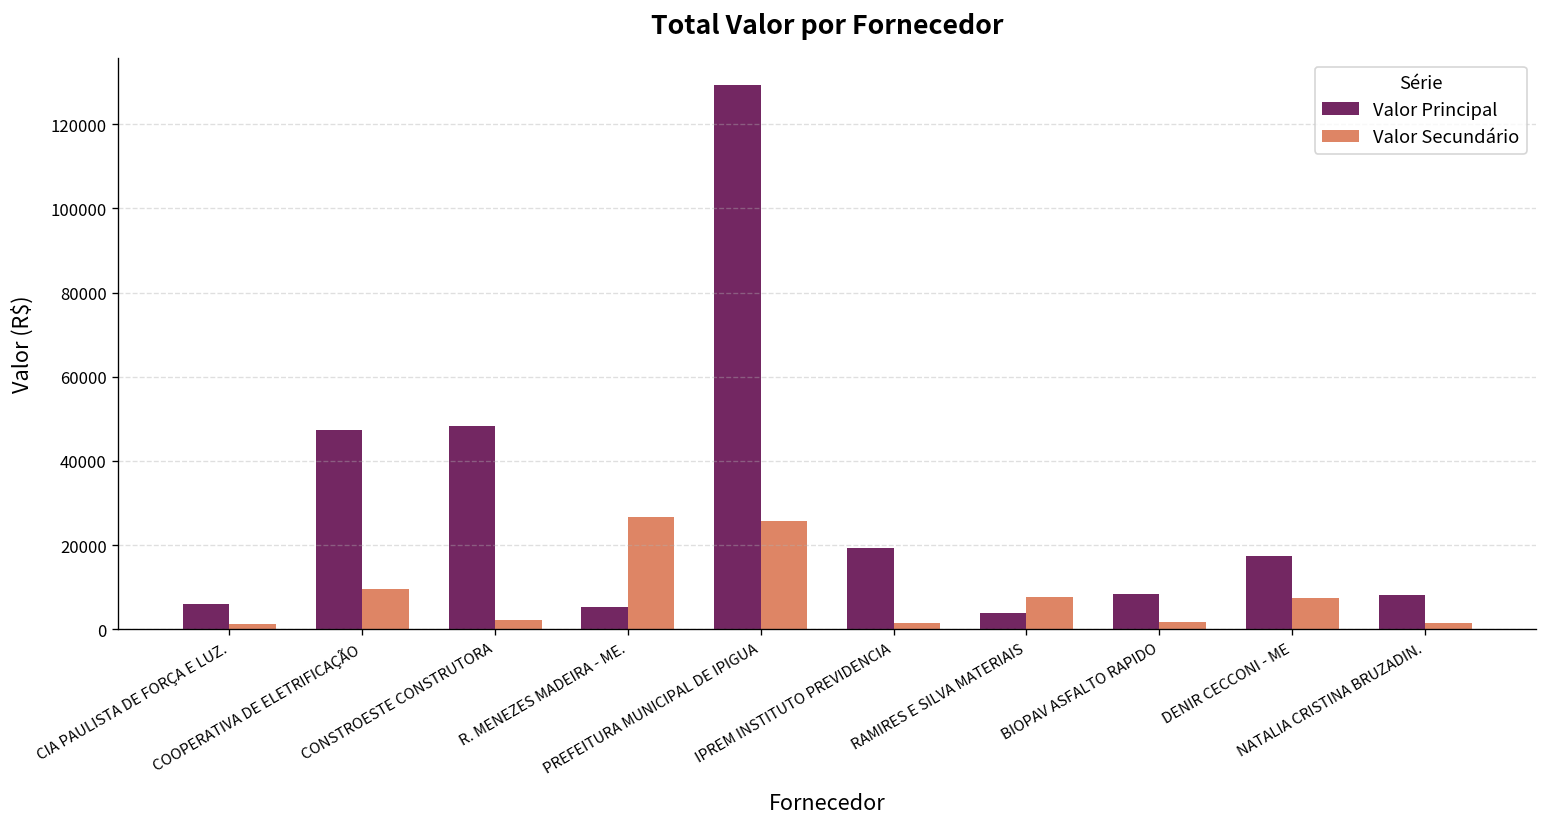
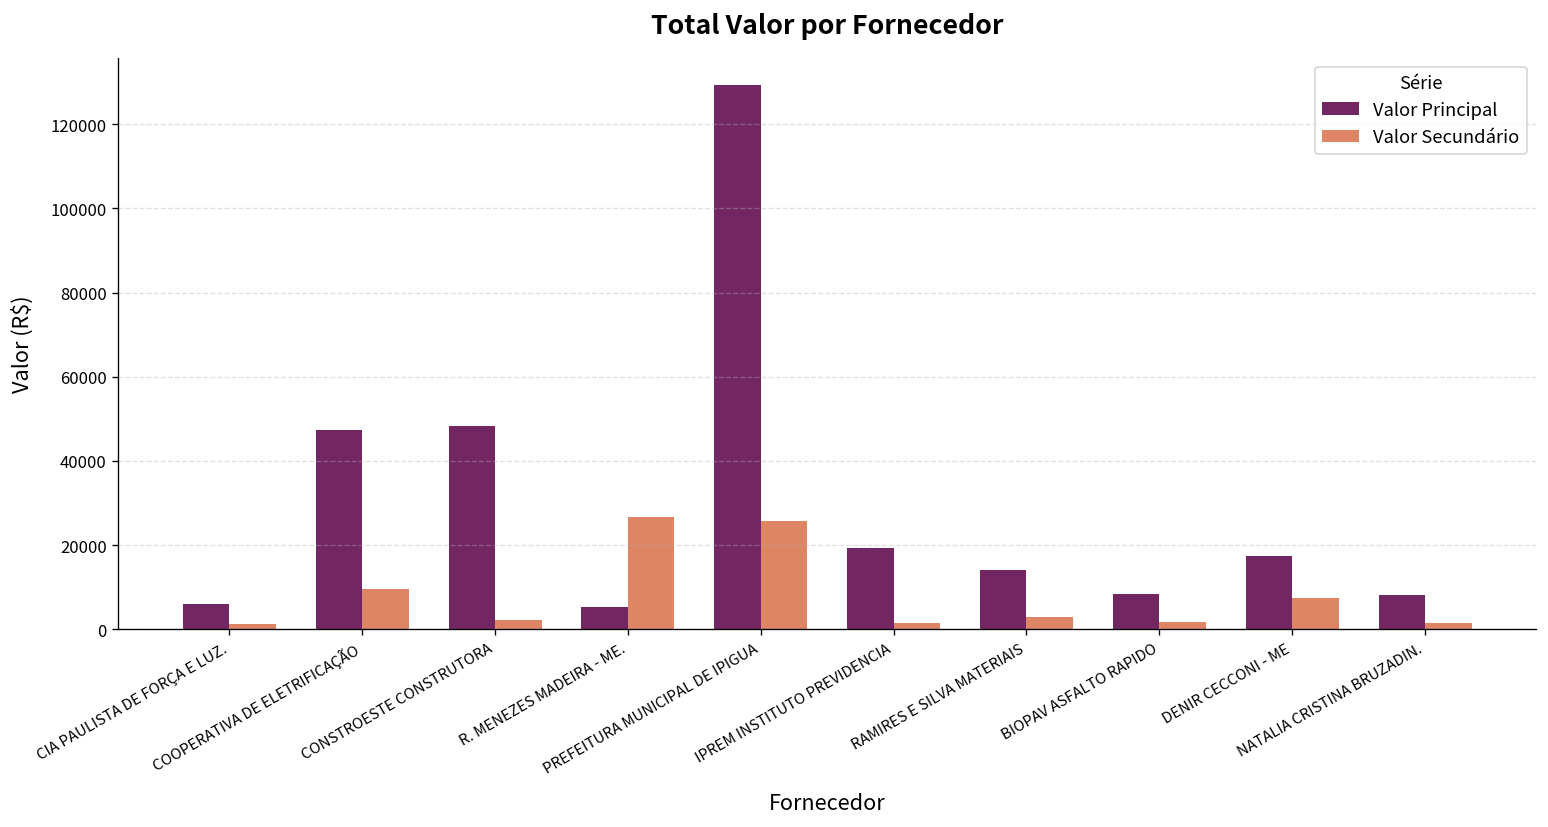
  {
    "Valor Principal": {
      "CIA PAULISTA DE FORÇA E LUZ.": 6000,
      "COOPERATIVA DE ELETRIFICAÇÃO": 47000,
      "CONSTROESTE CONSTRUTORA": 48000,
      "R. MENEZES MADEIRA - ME.": 5000,
      "PREFEITURA MUNICIPAL DE IPIGUA": 129000,
      "IPREM INSTITUTO PREVIDENCIA": 19000,
-     "RAMIRES E SILVA MATERIAIS": 4000,
+     "RAMIRES E SILVA MATERIAIS": 14000,
      "BIOPAV ASFALTO RAPIDO": 8000,
      "DENIR CECCONI - ME": 17000,
      "NATALIA CRISTINA BRUZADIN.": 8000
    },
    "Valor Secundário": {
      "CIA PAULISTA DE FORÇA E LUZ.": 1000,
      "COOPERATIVA DE ELETRIFICAÇÃO": 9000,
      "CONSTROESTE CONSTRUTORA": 2000,
      "R. MENEZES MADEIRA - ME.": 27000,
      "PREFEITURA MUNICIPAL DE IPIGUA": 26000,
      "IPREM INSTITUTO PREVIDENCIA": 1000,
-     "RAMIRES E SILVA MATERIAIS": 8000,
+     "RAMIRES E SILVA MATERIAIS": 3000,
      "BIOPAV ASFALTO RAPIDO": 2000,
      "DENIR CECCONI - ME": 7000,
      "NATALIA CRISTINA BRUZADIN.": 2000
    }
  }
